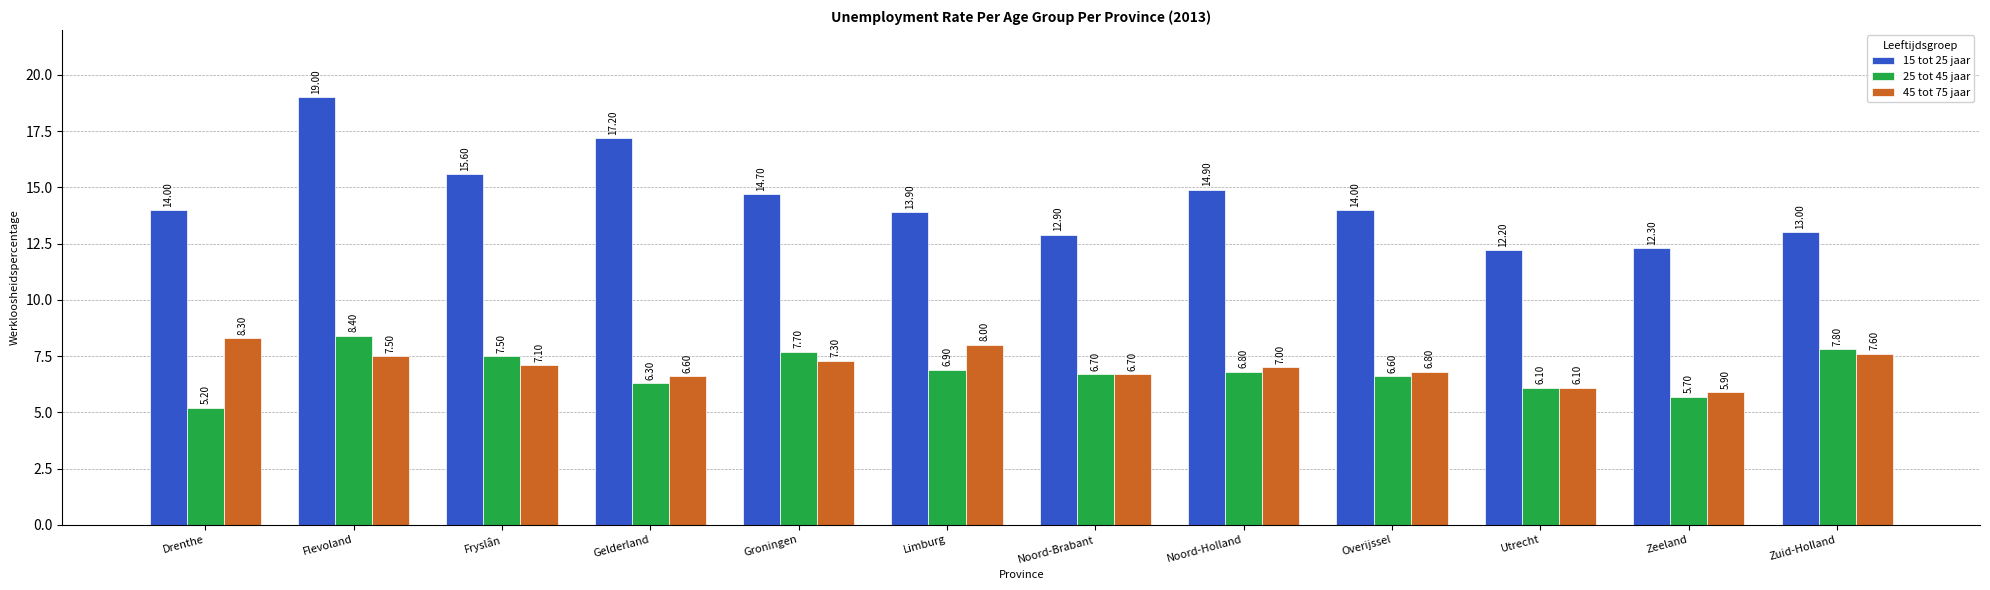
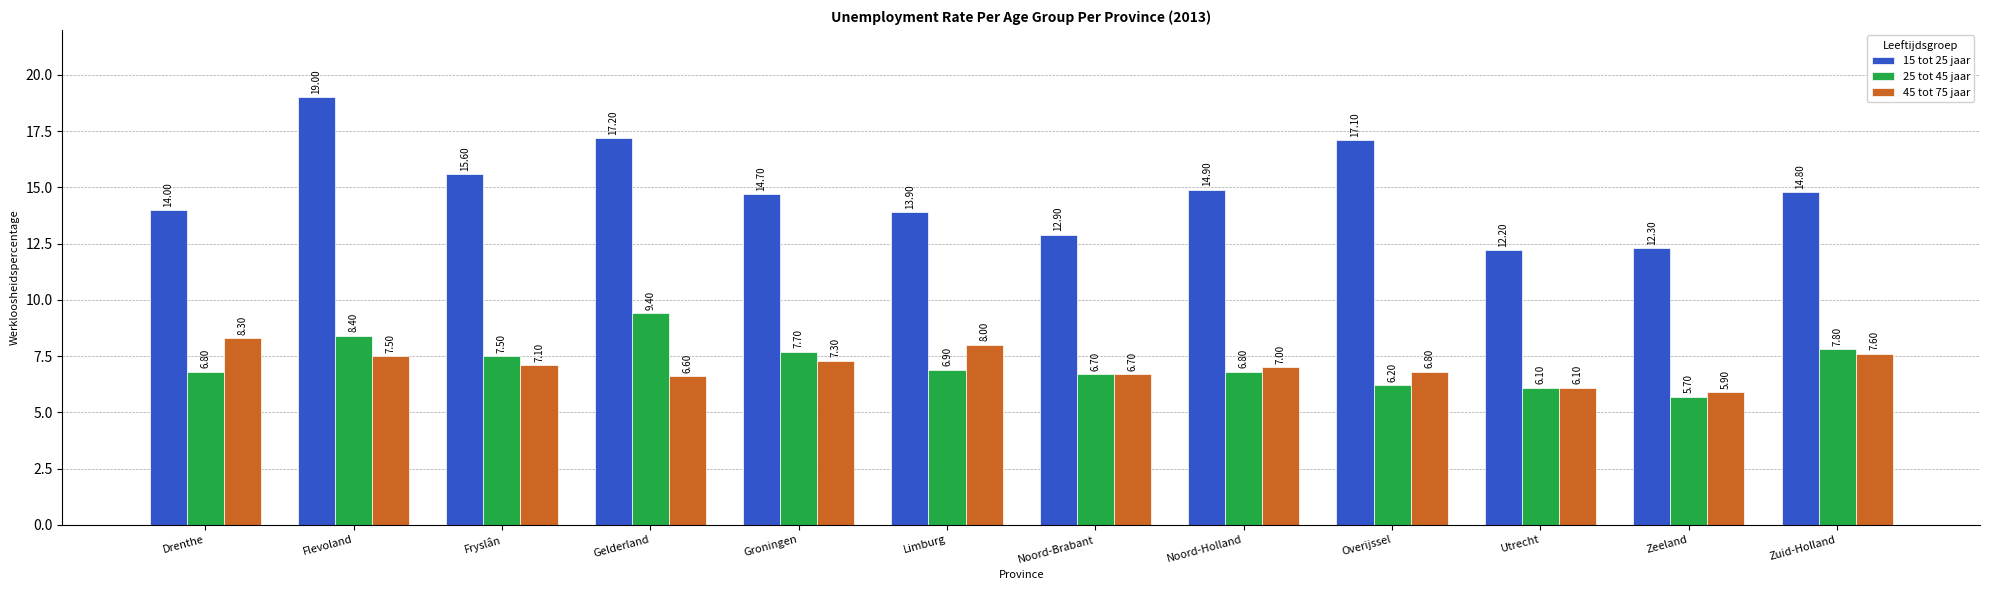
  {
    "15 tot 25 jaar": {
      "Drenthe": 14.00,
      "Flevoland": 19.00,
      "Fryslân": 15.60,
      "Gelderland": 17.20,
      "Groningen": 14.70,
      "Limburg": 13.90,
      "Noord-Brabant": 12.90,
      "Noord-Holland": 14.90,
-     "Overijssel": 14.00,
+     "Overijssel": 17.10,
      "Utrecht": 12.20,
      "Zeeland": 12.30,
-     "Zuid-Holland": 13.00
+     "Zuid-Holland": 14.80
    },
    "25 tot 45 jaar": {
-     "Drenthe": 5.20,
+     "Drenthe": 6.80,
      "Flevoland": 8.40,
      "Fryslân": 7.50,
-     "Gelderland": 6.30,
+     "Gelderland": 9.40,
      "Groningen": 7.70,
      "Limburg": 6.90,
      "Noord-Brabant": 6.70,
      "Noord-Holland": 6.80,
-     "Overijssel": 6.60,
+     "Overijssel": 6.20,
      "Utrecht": 6.10,
      "Zeeland": 5.70,
      "Zuid-Holland": 7.80
    },
    "45 tot 75 jaar": {
      "Drenthe": 8.30,
      "Flevoland": 7.50,
      "Fryslân": 7.10,
      "Gelderland": 6.60,
      "Groningen": 7.30,
      "Limburg": 8.00,
      "Noord-Brabant": 6.70,
      "Noord-Holland": 7.00,
      "Overijssel": 6.80,
      "Utrecht": 6.10,
      "Zeeland": 5.90,
      "Zuid-Holland": 7.60
    }
  }
